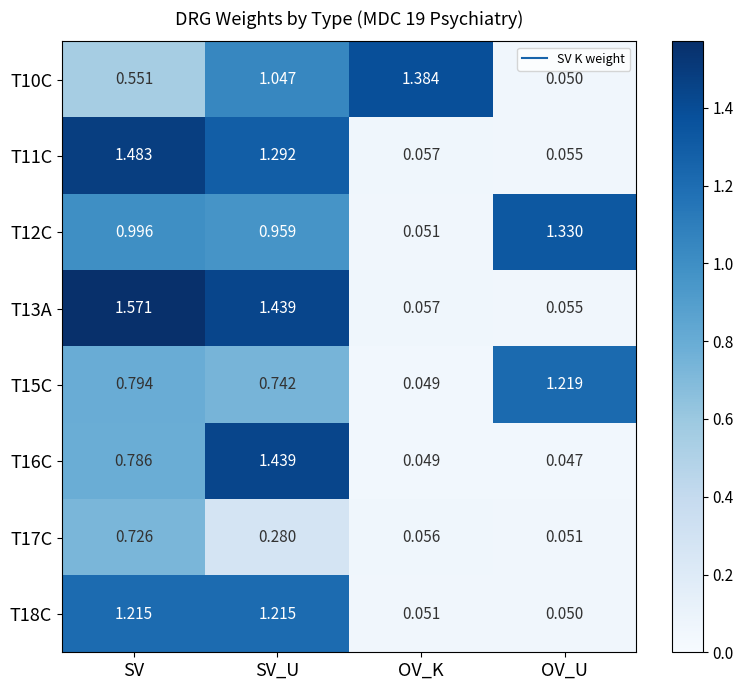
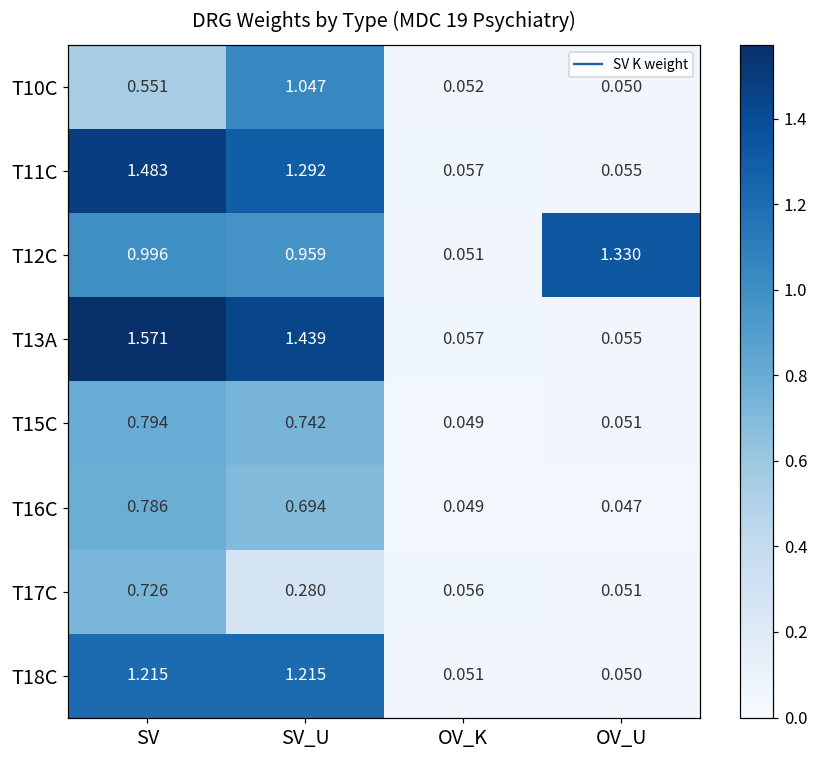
  {
    "T10C": {
      "SV": 0.551,
      "SV_U": 1.047,
-     "OV_K": 1.384,
+     "OV_K": 0.052,
      "OV_U": 0.050
    },
    "T11C": {
      "SV": 1.483,
      "SV_U": 1.292,
      "OV_K": 0.057,
      "OV_U": 0.055
    },
    "T12C": {
      "SV": 0.996,
      "SV_U": 0.959,
      "OV_K": 0.051,
      "OV_U": 1.330
    },
    "T13A": {
      "SV": 1.571,
      "SV_U": 1.439,
      "OV_K": 0.057,
      "OV_U": 0.055
    },
    "T15C": {
      "SV": 0.794,
      "SV_U": 0.742,
      "OV_K": 0.049,
-     "OV_U": 1.219
+     "OV_U": 0.051
    },
    "T16C": {
      "SV": 0.786,
-     "SV_U": 1.439,
+     "SV_U": 0.694,
      "OV_K": 0.049,
      "OV_U": 0.047
    },
    "T17C": {
      "SV": 0.726,
      "SV_U": 0.280,
      "OV_K": 0.056,
      "OV_U": 0.051
    },
    "T18C": {
      "SV": 1.215,
      "SV_U": 1.215,
      "OV_K": 0.051,
      "OV_U": 0.050
    }
  }
